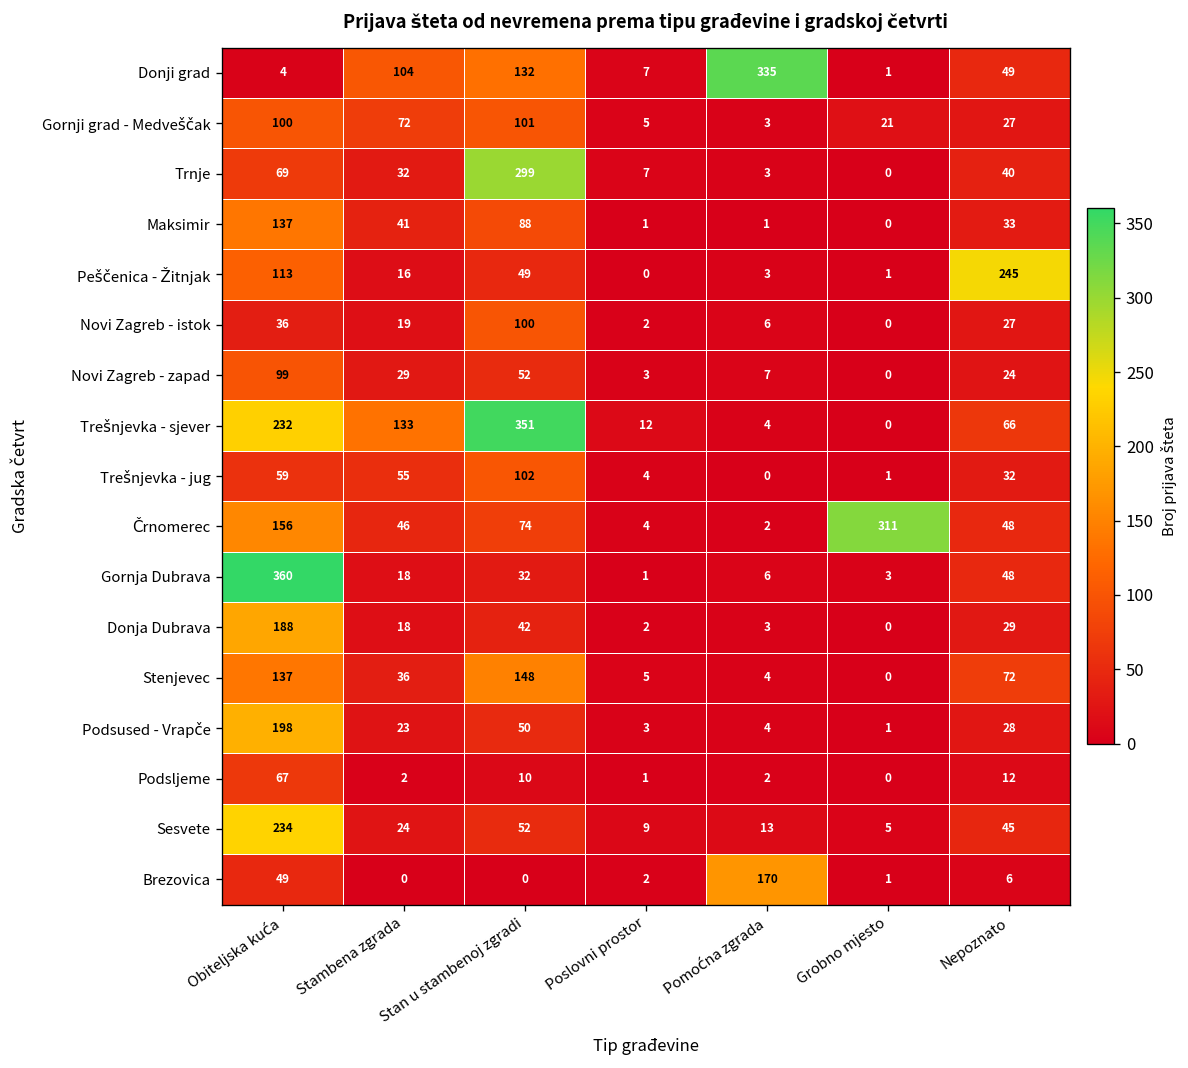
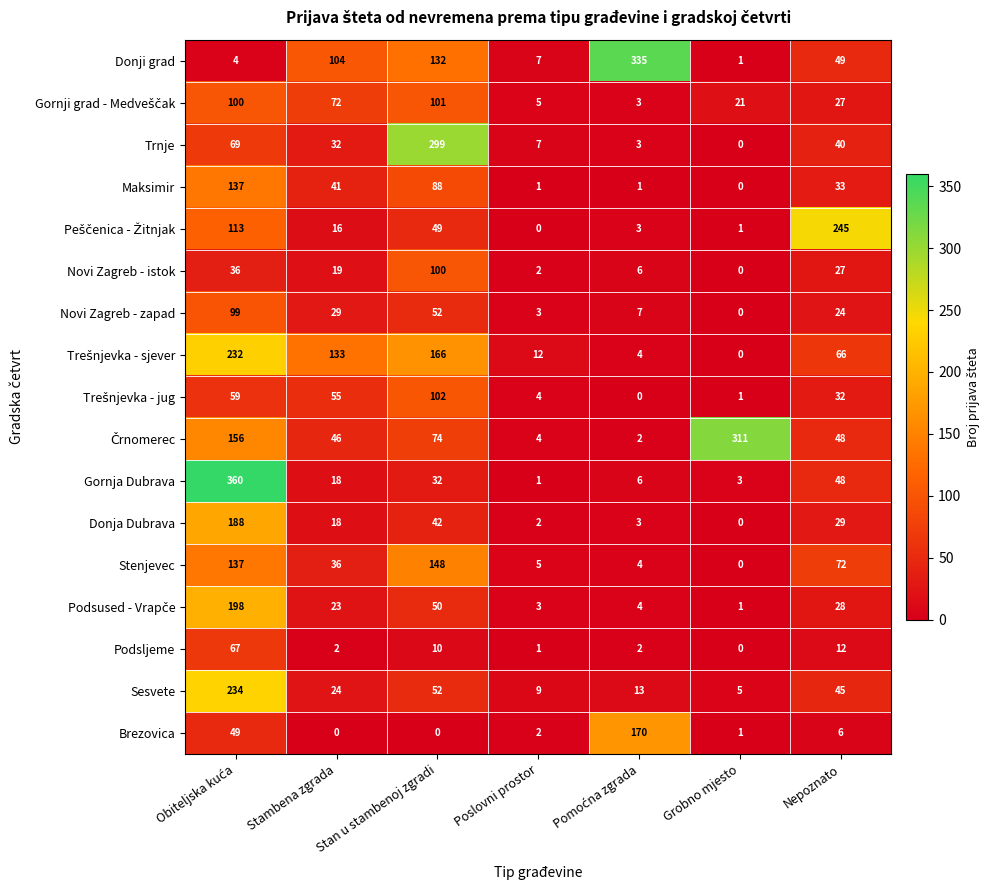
  {
    "Donji grad": {
      "Obiteljska kuća": 4,
      "Stambena zgrada": 104,
      "Stan u stambenoj zgradi": 132,
      "Poslovni prostor": 7,
      "Pomoćna zgrada": 335,
      "Grobno mjesto": 1,
      "Nepoznato": 49
    },
    "Gornji grad - Medveščak": {
      "Obiteljska kuća": 100,
      "Stambena zgrada": 72,
      "Stan u stambenoj zgradi": 101,
      "Poslovni prostor": 5,
      "Pomoćna zgrada": 3,
      "Grobno mjesto": 21,
      "Nepoznato": 27
    },
    "Trnje": {
      "Obiteljska kuća": 69,
      "Stambena zgrada": 32,
      "Stan u stambenoj zgradi": 299,
      "Poslovni prostor": 7,
      "Pomoćna zgrada": 3,
      "Grobno mjesto": 0,
      "Nepoznato": 40
    },
    "Maksimir": {
      "Obiteljska kuća": 137,
      "Stambena zgrada": 41,
      "Stan u stambenoj zgradi": 88,
      "Poslovni prostor": 1,
      "Pomoćna zgrada": 1,
      "Grobno mjesto": 0,
      "Nepoznato": 33
    },
    "Peščenica - Žitnjak": {
      "Obiteljska kuća": 113,
      "Stambena zgrada": 16,
      "Stan u stambenoj zgradi": 49,
      "Poslovni prostor": 0,
      "Pomoćna zgrada": 3,
      "Grobno mjesto": 1,
      "Nepoznato": 245
    },
    "Novi Zagreb - istok": {
      "Obiteljska kuća": 36,
      "Stambena zgrada": 19,
      "Stan u stambenoj zgradi": 100,
      "Poslovni prostor": 2,
      "Pomoćna zgrada": 6,
      "Grobno mjesto": 0,
      "Nepoznato": 27
    },
    "Novi Zagreb - zapad": {
      "Obiteljska kuća": 99,
      "Stambena zgrada": 29,
      "Stan u stambenoj zgradi": 52,
      "Poslovni prostor": 3,
      "Pomoćna zgrada": 7,
      "Grobno mjesto": 0,
      "Nepoznato": 24
    },
    "Trešnjevka - sjever": {
      "Obiteljska kuća": 232,
      "Stambena zgrada": 133,
-     "Stan u stambenoj zgradi": 351,
+     "Stan u stambenoj zgradi": 166,
      "Poslovni prostor": 12,
      "Pomoćna zgrada": 4,
      "Grobno mjesto": 0,
      "Nepoznato": 66
    },
    "Trešnjevka - jug": {
      "Obiteljska kuća": 59,
      "Stambena zgrada": 55,
      "Stan u stambenoj zgradi": 102,
      "Poslovni prostor": 4,
      "Pomoćna zgrada": 0,
      "Grobno mjesto": 1,
      "Nepoznato": 32
    },
    "Črnomerec": {
      "Obiteljska kuća": 156,
      "Stambena zgrada": 46,
      "Stan u stambenoj zgradi": 74,
      "Poslovni prostor": 4,
      "Pomoćna zgrada": 2,
      "Grobno mjesto": 311,
      "Nepoznato": 48
    },
    "Gornja Dubrava": {
      "Obiteljska kuća": 360,
      "Stambena zgrada": 18,
      "Stan u stambenoj zgradi": 32,
      "Poslovni prostor": 1,
      "Pomoćna zgrada": 6,
      "Grobno mjesto": 3,
      "Nepoznato": 48
    },
    "Donja Dubrava": {
      "Obiteljska kuća": 188,
      "Stambena zgrada": 18,
      "Stan u stambenoj zgradi": 42,
      "Poslovni prostor": 2,
      "Pomoćna zgrada": 3,
      "Grobno mjesto": 0,
      "Nepoznato": 29
    },
    "Stenjevec": {
      "Obiteljska kuća": 137,
      "Stambena zgrada": 36,
      "Stan u stambenoj zgradi": 148,
      "Poslovni prostor": 5,
      "Pomoćna zgrada": 4,
      "Grobno mjesto": 0,
      "Nepoznato": 72
    },
    "Podsused - Vrapče": {
      "Obiteljska kuća": 198,
      "Stambena zgrada": 23,
      "Stan u stambenoj zgradi": 50,
      "Poslovni prostor": 3,
      "Pomoćna zgrada": 4,
      "Grobno mjesto": 1,
      "Nepoznato": 28
    },
    "Podsljeme": {
      "Obiteljska kuća": 67,
      "Stambena zgrada": 2,
      "Stan u stambenoj zgradi": 10,
      "Poslovni prostor": 1,
      "Pomoćna zgrada": 2,
      "Grobno mjesto": 0,
      "Nepoznato": 12
    },
    "Sesvete": {
      "Obiteljska kuća": 234,
      "Stambena zgrada": 24,
      "Stan u stambenoj zgradi": 52,
      "Poslovni prostor": 9,
      "Pomoćna zgrada": 13,
      "Grobno mjesto": 5,
      "Nepoznato": 45
    },
    "Brezovica": {
      "Obiteljska kuća": 49,
      "Stambena zgrada": 0,
      "Stan u stambenoj zgradi": 0,
      "Poslovni prostor": 2,
      "Pomoćna zgrada": 170,
      "Grobno mjesto": 1,
      "Nepoznato": 6
    }
  }
